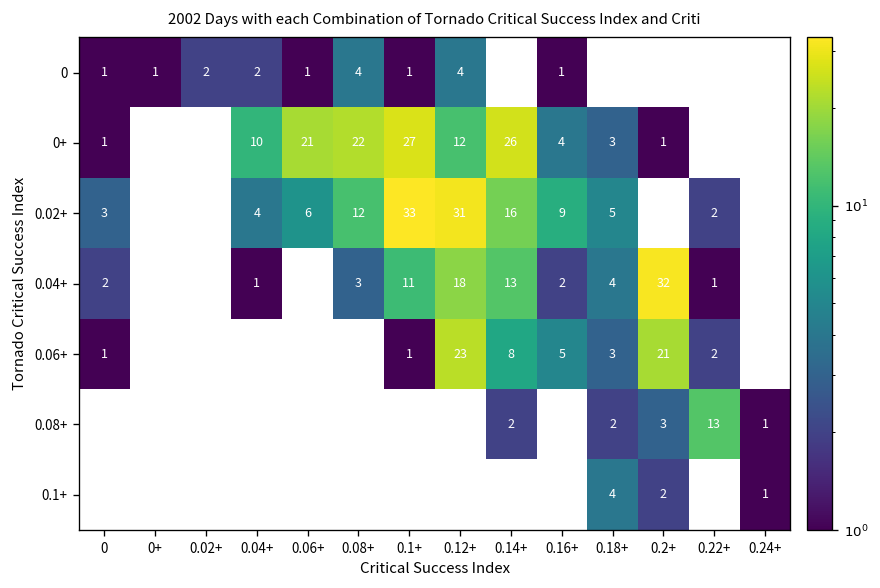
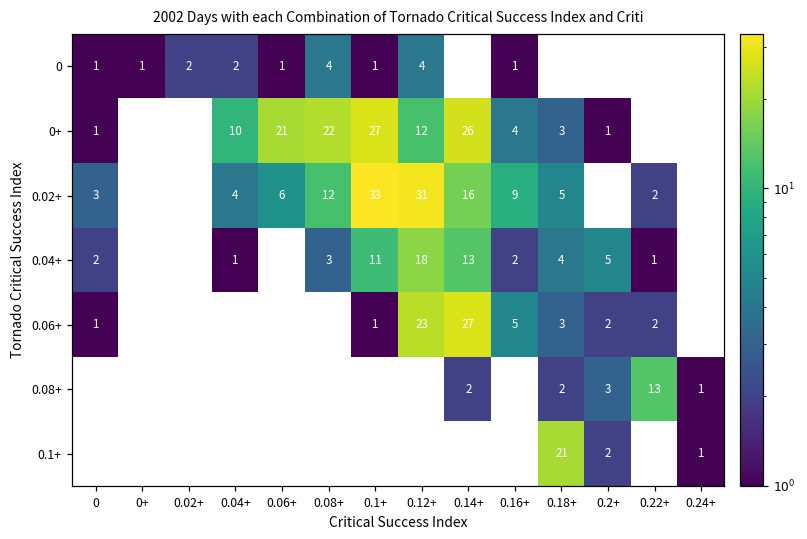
  {
    "0": {
      "0": 1,
      "0+": 1,
      "0.02+": 2,
      "0.04+": 2,
      "0.06+": 1,
      "0.08+": 4,
      "0.1+": 1,
      "0.12+": 4,
      "0.16+": 1
    },
    "0+": {
      "0": 1,
      "0.04+": 10,
      "0.06+": 21,
      "0.08+": 22,
      "0.1+": 27,
      "0.12+": 12,
      "0.14+": 26,
      "0.16+": 4,
      "0.18+": 3,
      "0.2+": 1
    },
    "0.02+": {
      "0": 3,
      "0.04+": 4,
      "0.06+": 6,
      "0.08+": 12,
      "0.1+": 33,
      "0.12+": 31,
      "0.14+": 16,
      "0.16+": 9,
      "0.18+": 5,
      "0.22+": 2
    },
    "0.04+": {
      "0": 2,
      "0.04+": 1,
      "0.08+": 3,
      "0.1+": 11,
      "0.12+": 18,
      "0.14+": 13,
      "0.16+": 2,
      "0.18+": 4,
-     "0.2+": 32,
+     "0.2+": 5,
      "0.22+": 1
    },
    "0.06+": {
      "0": 1,
      "0.1+": 1,
      "0.12+": 23,
-     "0.14+": 8,
+     "0.14+": 27,
      "0.16+": 5,
      "0.18+": 3,
-     "0.2+": 21,
+     "0.2+": 2,
      "0.22+": 2
    },
    "0.08+": {
      "0.14+": 2,
      "0.18+": 2,
      "0.2+": 3,
      "0.22+": 13,
      "0.24+": 1
    },
    "0.1+": {
-     "0.18+": 4,
+     "0.18+": 21,
      "0.2+": 2,
      "0.24+": 1
    }
  }
